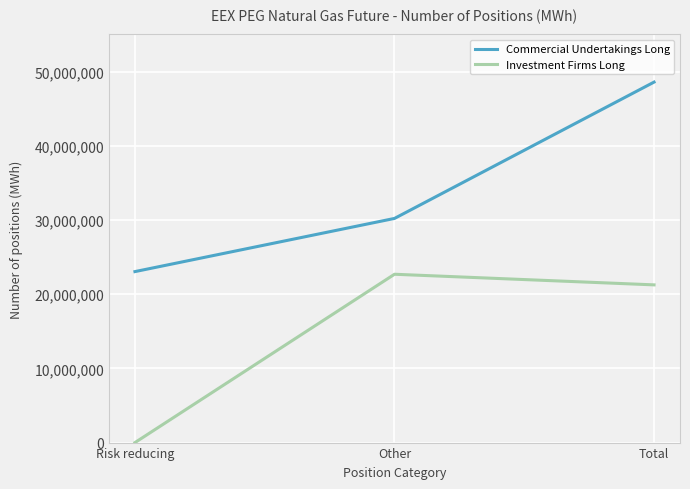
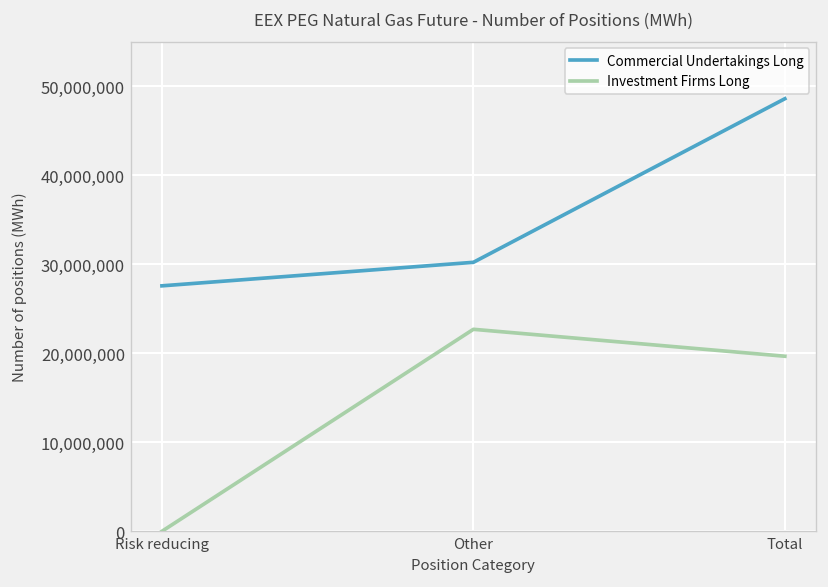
  {
    "Commercial Undertakings Long": {
-     "Risk reducing": "23,000,000",
+     "Risk reducing": "28,000,000",
      "Other": "30,000,000",
      "Total": "49,000,000"
    },
    "Investment Firms Long": {
      "Risk reducing": "0",
      "Other": "23,000,000",
-     "Total": "21,000,000"
+     "Total": "20,000,000"
    }
  }
